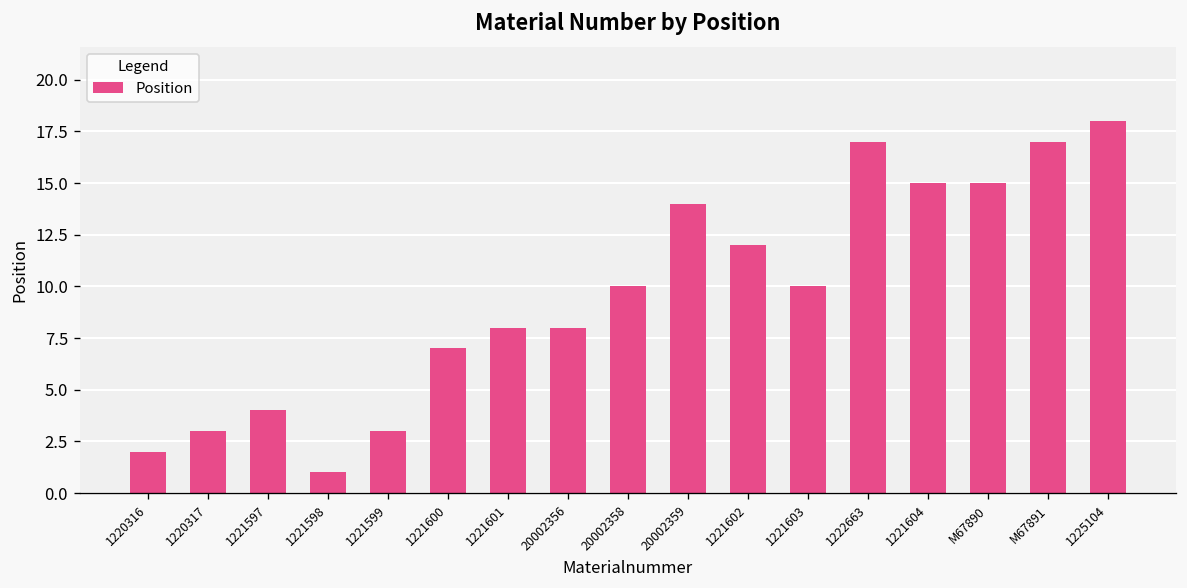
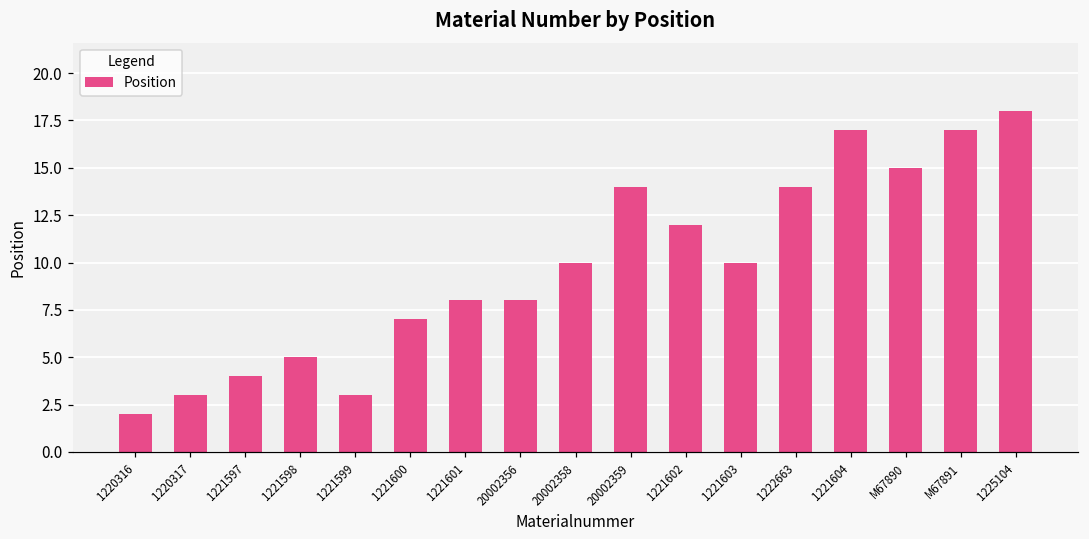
  {
    "1220316": 2,
    "1220317": 3,
    "1221597": 4,
-   "1221598": 1,
+   "1221598": 5,
    "1221599": 3,
    "1221600": 7,
    "1221601": 8,
    "20002356": 8,
    "20002358": 10,
    "20002359": 14,
    "1221602": 12,
    "1221603": 10,
-   "1222663": 17,
-   "1221604": 15,
+   "1222663": 14,
+   "1221604": 17,
    "M67890": 15,
    "M67891": 17,
    "1225104": 18
  }
